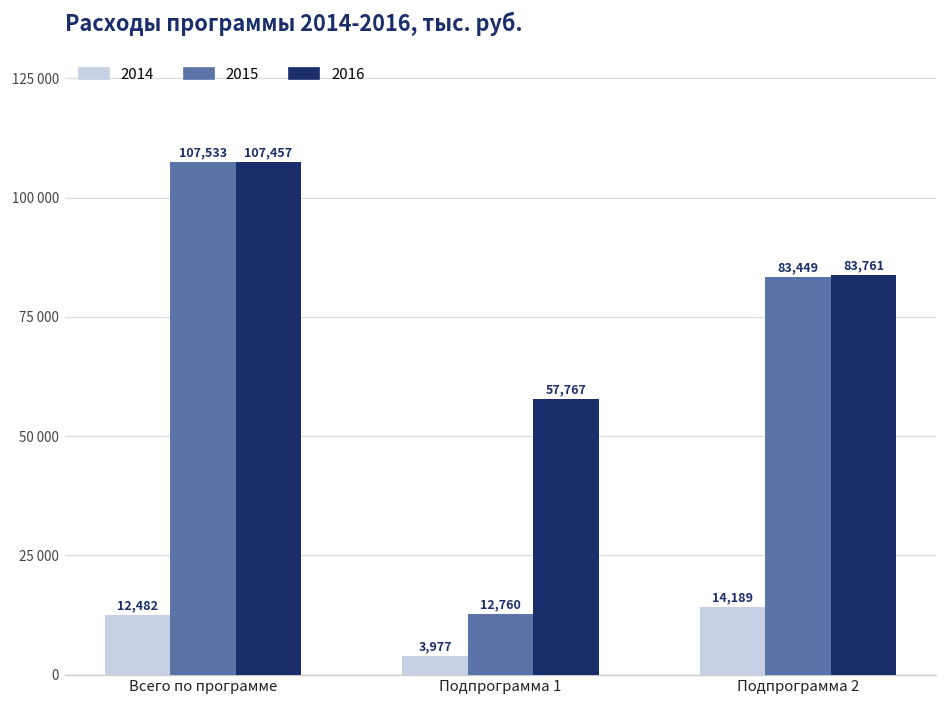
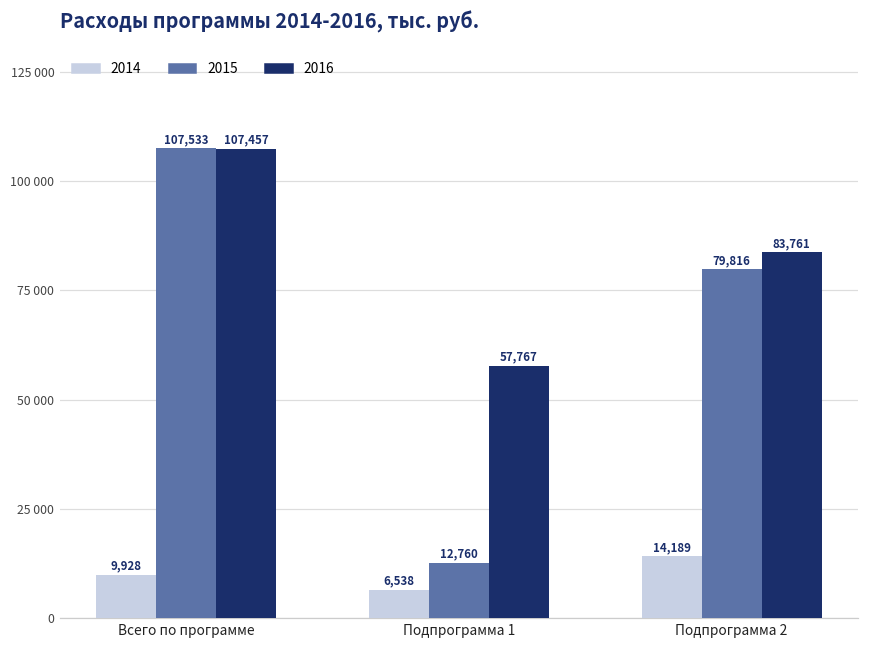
  {
    "2014": {
-     "Всего по программе": "12,482",
-     "Подпрограмма 1": "3,977",
+     "Всего по программе": "9,928",
+     "Подпрограмма 1": "6,538",
      "Подпрограмма 2": "14,189"
    },
    "2015": {
      "Всего по программе": "107,533",
      "Подпрограмма 1": "12,760",
-     "Подпрограмма 2": "83,449"
+     "Подпрограмма 2": "79,816"
    },
    "2016": {
      "Всего по программе": "107,457",
      "Подпрограмма 1": "57,767",
      "Подпрограмма 2": "83,761"
    }
  }
